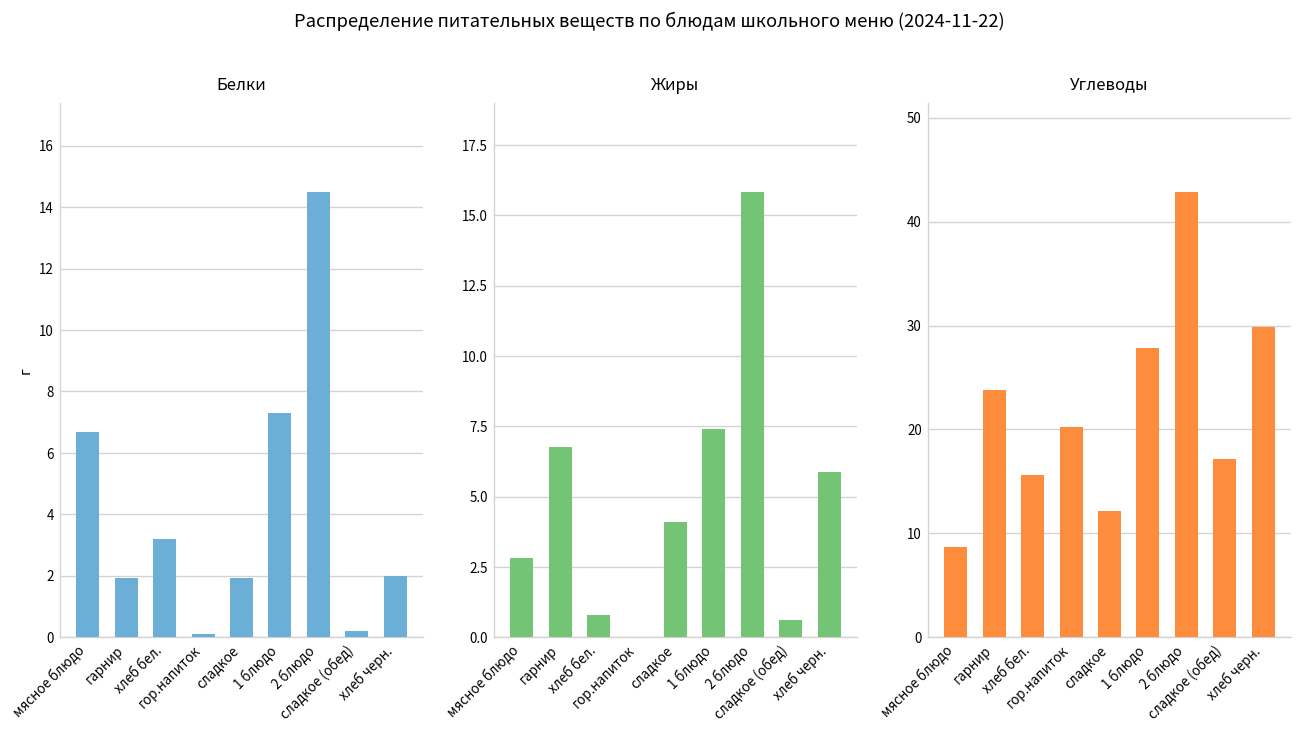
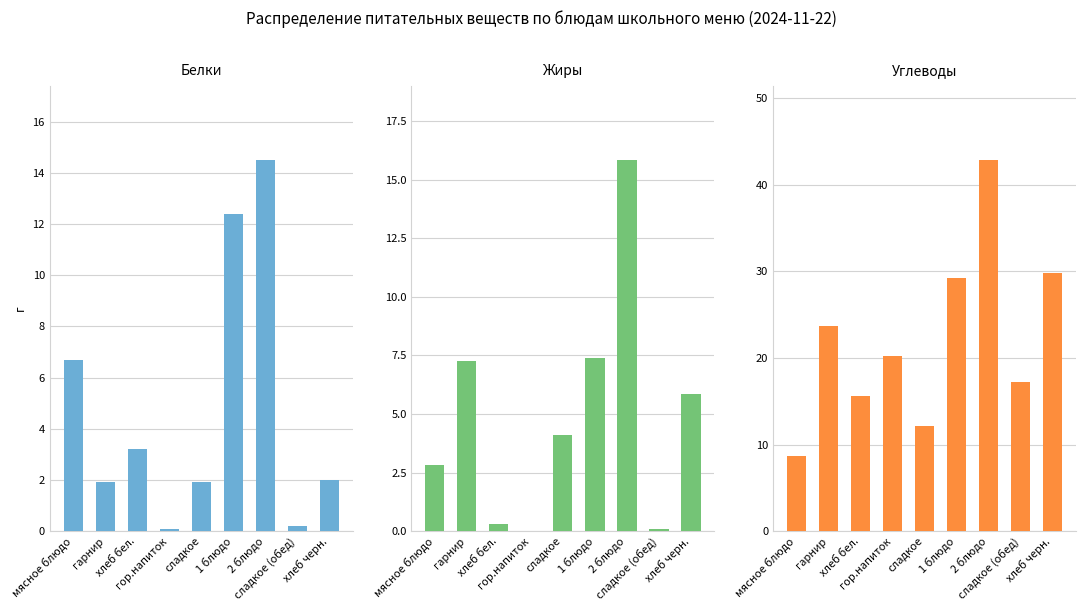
  {
    "Белки": {
      "мясное блюдо": 6.7,
      "гарнир": 1.9,
      "хлеб бел.": 3.2,
      "гор.напиток": 0.1,
      "сладкое": 1.9,
-     "1 блюдо": 7.3,
+     "1 блюдо": 12.4,
      "2 блюдо": 14.5,
      "сладкое (обед)": 0.2,
      "хлеб черн.": 2.0
    },
    "Жиры": {
      "мясное блюдо": 2.8,
-     "гарнир": 6.8,
-     "хлеб бел.": 0.8,
+     "гарнир": 7.3,
+     "хлеб бел.": 0.3,
      "гор.напиток": 0.0,
      "сладкое": 4.1,
      "1 блюдо": 7.4,
      "2 блюдо": 15.8,
-     "сладкое (обед)": 0.6,
+     "сладкое (обед)": 0.1,
      "хлеб черн.": 5.9
    },
    "Углеводы": {
      "мясное блюдо": 9,
      "гарнир": 24,
      "хлеб бел.": 16,
      "гор.напиток": 20,
      "сладкое": 12,
-     "1 блюдо": 28,
+     "1 блюдо": 29,
      "2 блюдо": 43,
      "сладкое (обед)": 17,
      "хлеб черн.": 30
    }
  }
